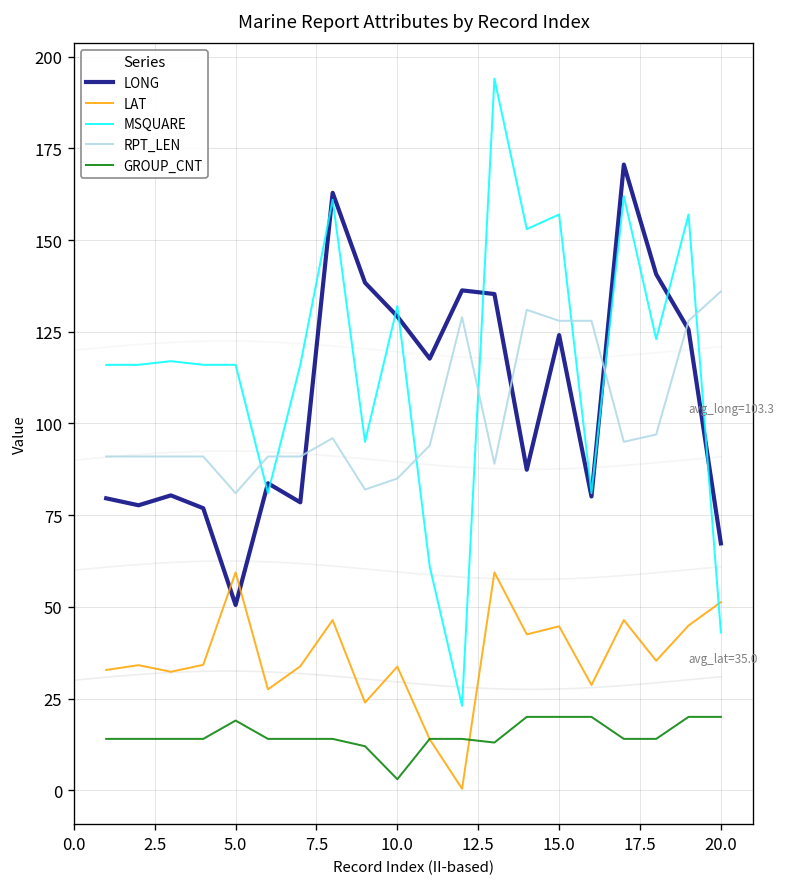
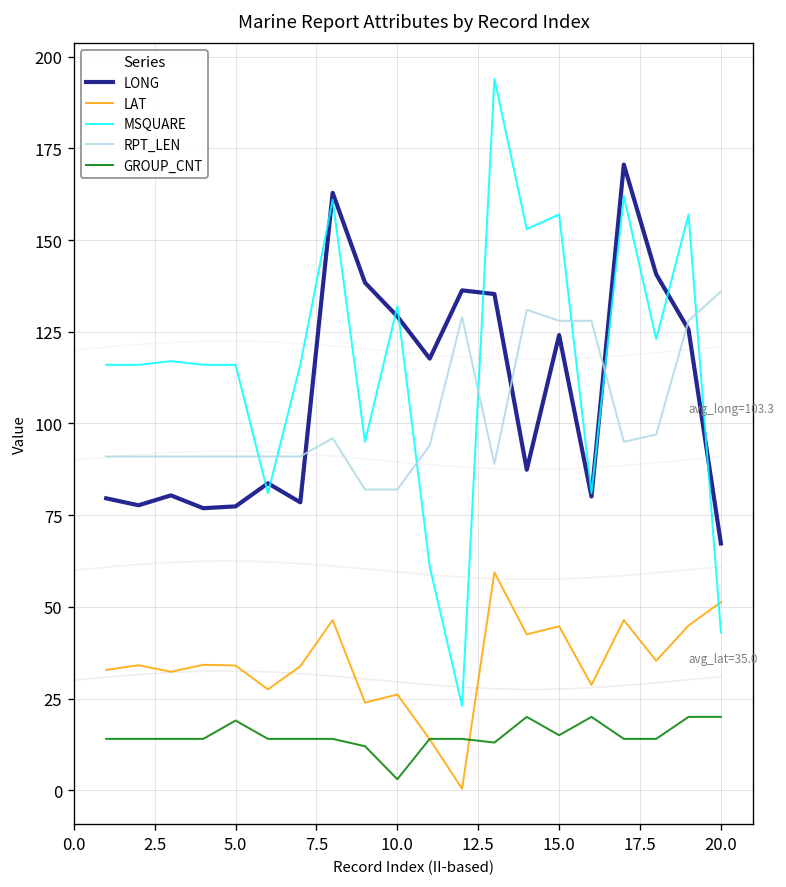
  {
    "LONG": {
-     "5.0": 51,
+     "5.0": 77,
      "10.0": 129,
      "15.0": 124,
      "20.0": 67
    },
    "LAT": {
-     "5.0": 59,
-     "10.0": 34,
+     "5.0": 34,
+     "10.0": 26,
      "15.0": 45,
      "20.0": 51
    },
    "MSQUARE": {
      "5.0": 116,
      "10.0": 132,
      "15.0": 157,
      "20.0": 43
    },
    "RPT_LEN": {
-     "5.0": 81,
-     "10.0": 85,
+     "5.0": 91,
+     "10.0": 82,
      "15.0": 128,
      "20.0": 136
    },
    "GROUP_CNT": {
      "5.0": 19,
      "10.0": 3,
-     "15.0": 20,
+     "15.0": 15,
      "20.0": 20
    }
  }
